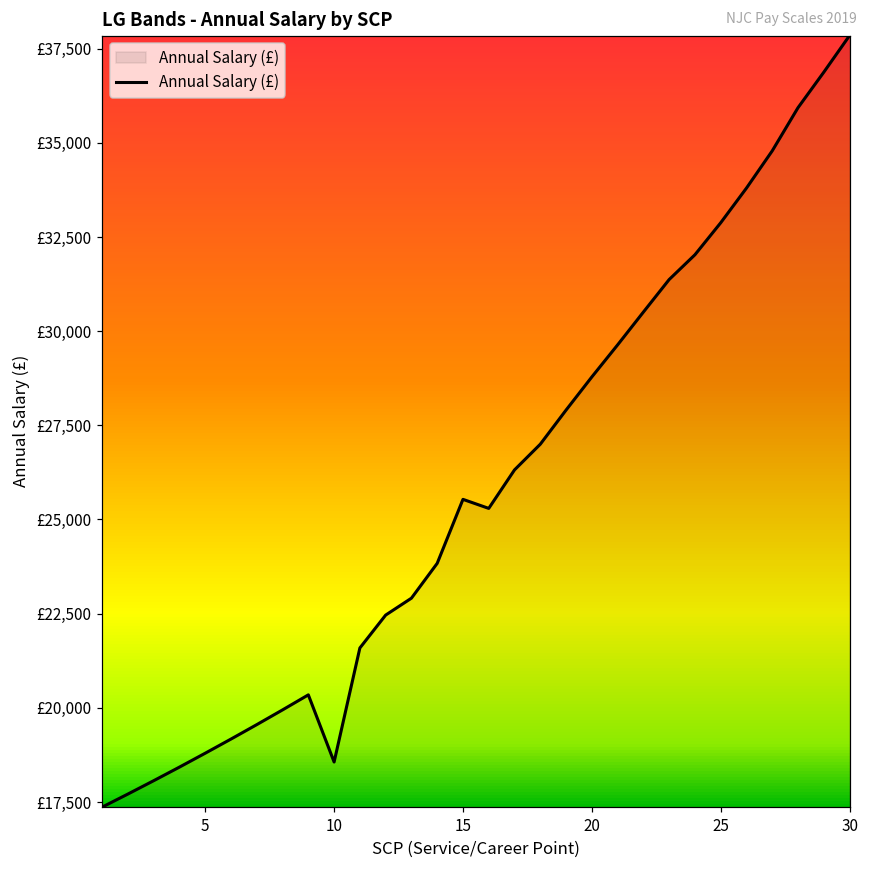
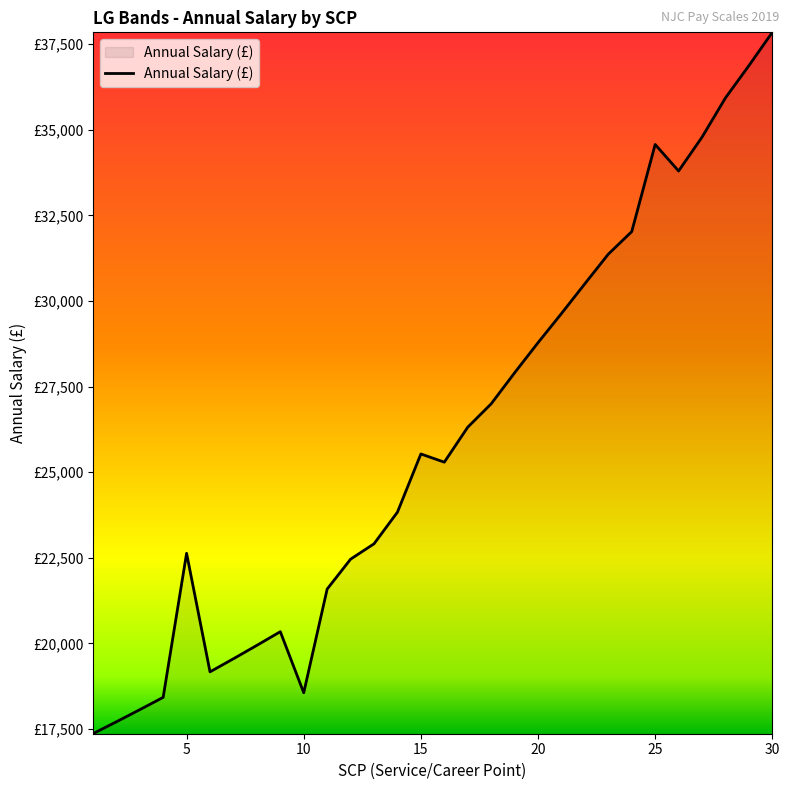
  {
-   "5": "£18,800",
+   "5": "£22,600",
    "10": "£18,600",
    "15": "£25,500",
    "20": "£28,800",
-   "25": "£32,900",
+   "25": "£34,600",
    "30": "£37,800"
  }
